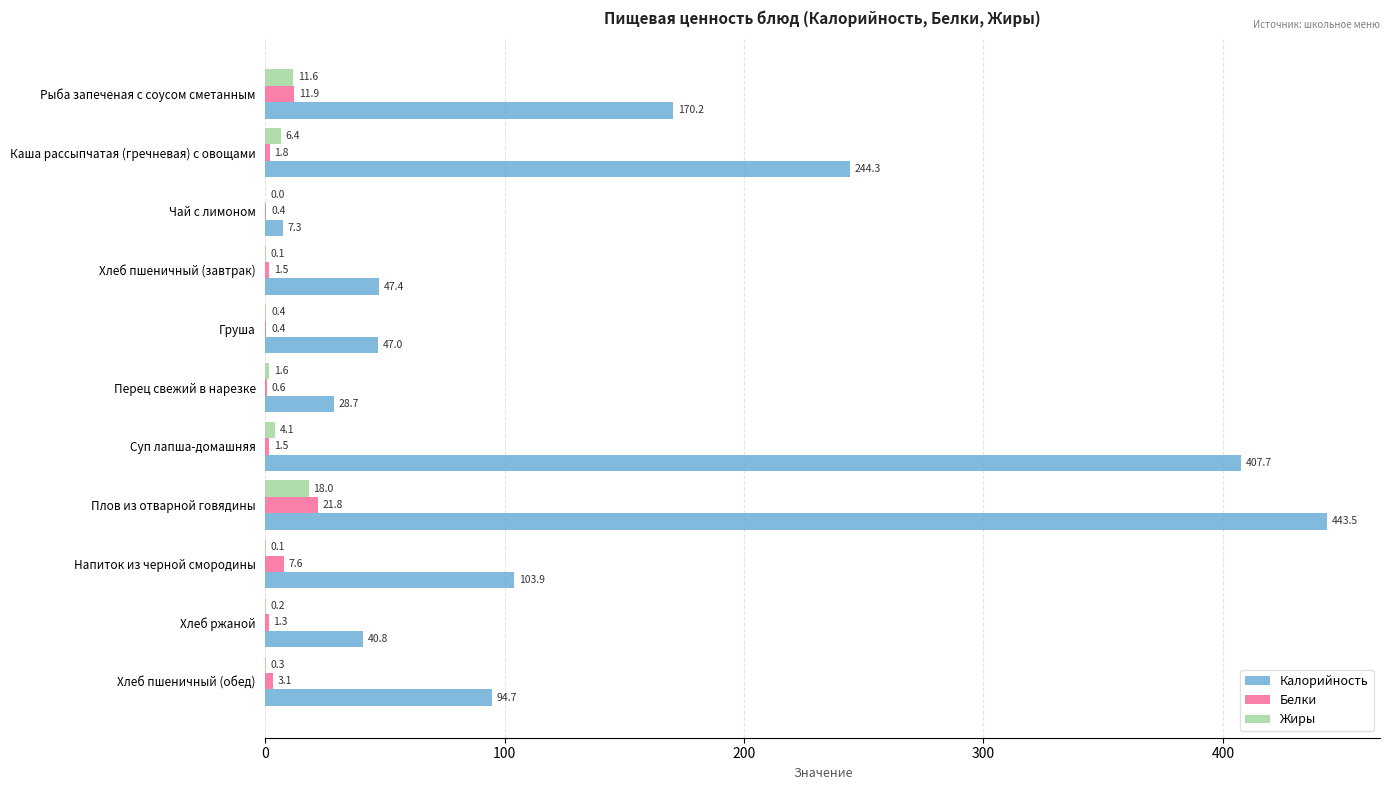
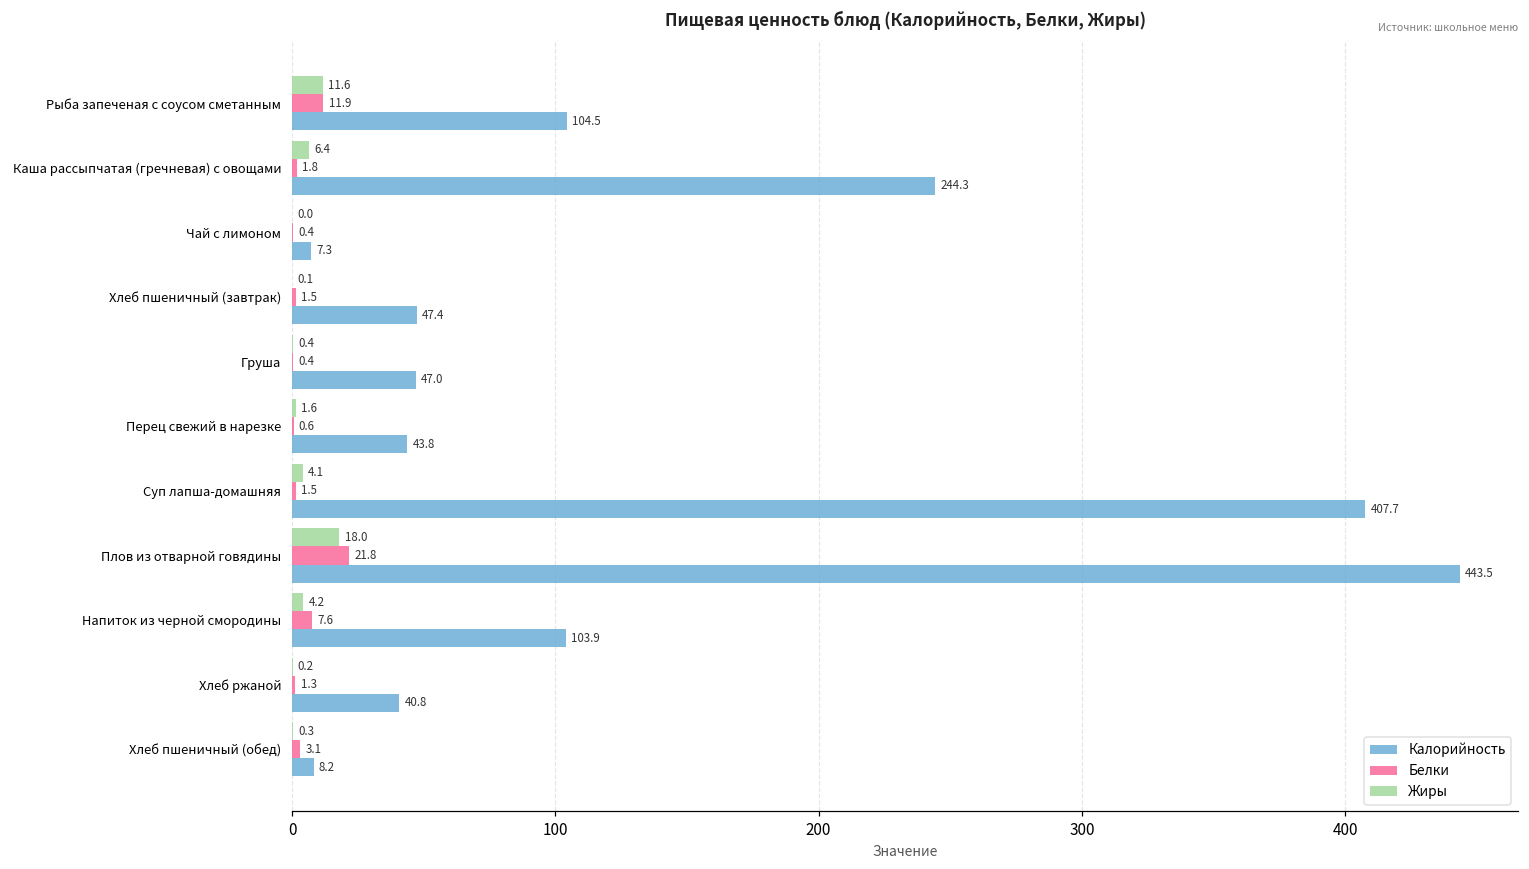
  {
    "Калорийность": {
-     "Рыба запеченая с соусом сметанным": 170.2,
+     "Рыба запеченая с соусом сметанным": 104.5,
      "Каша рассыпчатая (гречневая) с овощами": 244.3,
      "Чай с лимоном": 7.3,
      "Хлеб пшеничный (завтрак)": 47.4,
      "Груша": 47.0,
-     "Перец свежий в нарезке": 28.7,
+     "Перец свежий в нарезке": 43.8,
      "Суп лапша-домашняя": 407.7,
      "Плов из отварной говядины": 443.5,
      "Напиток из черной смородины": 103.9,
      "Хлеб ржаной": 40.8,
-     "Хлеб пшеничный (обед)": 94.7
+     "Хлеб пшеничный (обед)": 8.2
    },
    "Белки": {
      "Рыба запеченая с соусом сметанным": 11.9,
      "Каша рассыпчатая (гречневая) с овощами": 1.8,
      "Чай с лимоном": 0.4,
      "Хлеб пшеничный (завтрак)": 1.5,
      "Груша": 0.4,
      "Перец свежий в нарезке": 0.6,
      "Суп лапша-домашняя": 1.5,
      "Плов из отварной говядины": 21.8,
      "Напиток из черной смородины": 7.6,
      "Хлеб ржаной": 1.3,
      "Хлеб пшеничный (обед)": 3.1
    },
    "Жиры": {
      "Рыба запеченая с соусом сметанным": 11.6,
      "Каша рассыпчатая (гречневая) с овощами": 6.4,
      "Чай с лимоном": 0.0,
      "Хлеб пшеничный (завтрак)": 0.1,
      "Груша": 0.4,
      "Перец свежий в нарезке": 1.6,
      "Суп лапша-домашняя": 4.1,
      "Плов из отварной говядины": 18.0,
-     "Напиток из черной смородины": 0.1,
+     "Напиток из черной смородины": 4.2,
      "Хлеб ржаной": 0.2,
      "Хлеб пшеничный (обед)": 0.3
    }
  }
